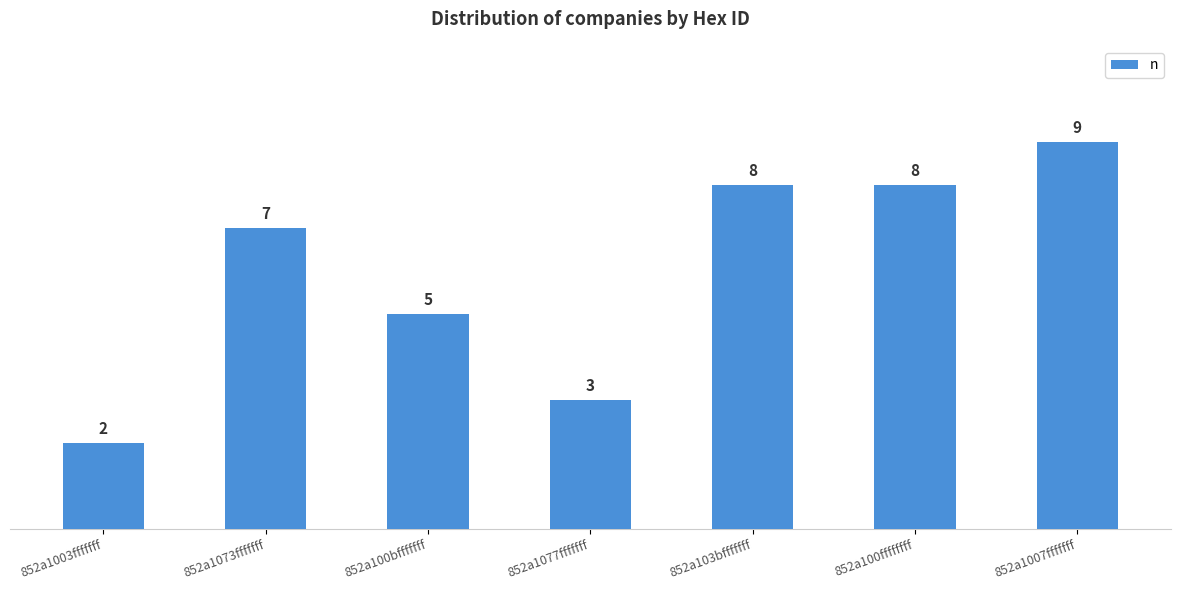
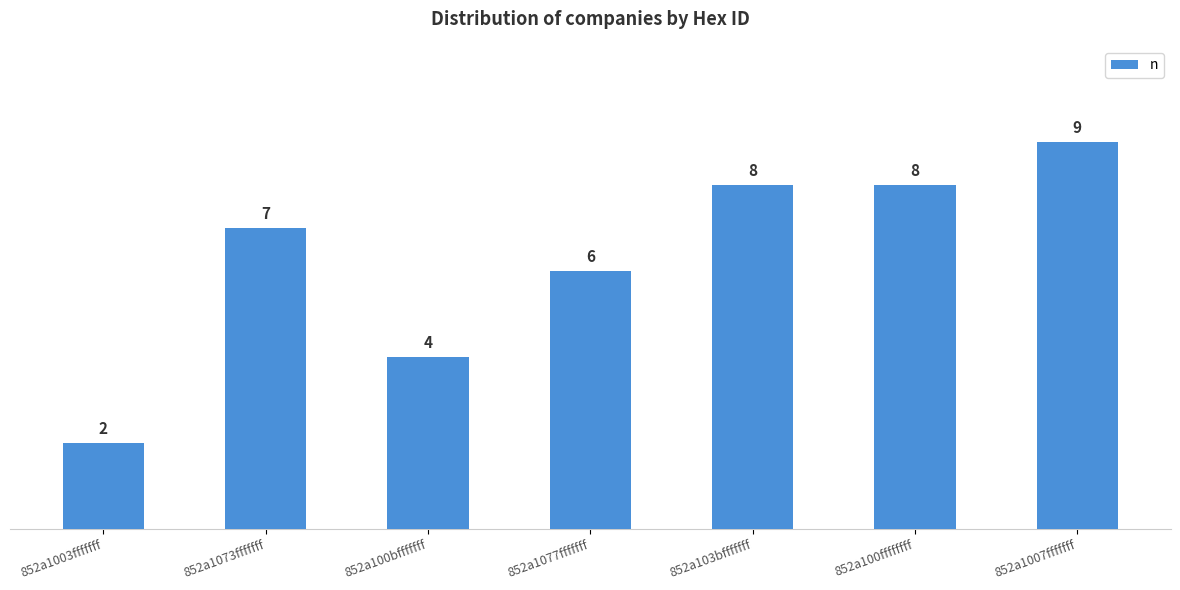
  {
    "852a1003fffffff": 2,
    "852a1073fffffff": 7,
-   "852a100bfffffff": 5,
-   "852a1077fffffff": 3,
+   "852a100bfffffff": 4,
+   "852a1077fffffff": 6,
    "852a103bfffffff": 8,
    "852a100ffffffff": 8,
    "852a1007fffffff": 9
  }
